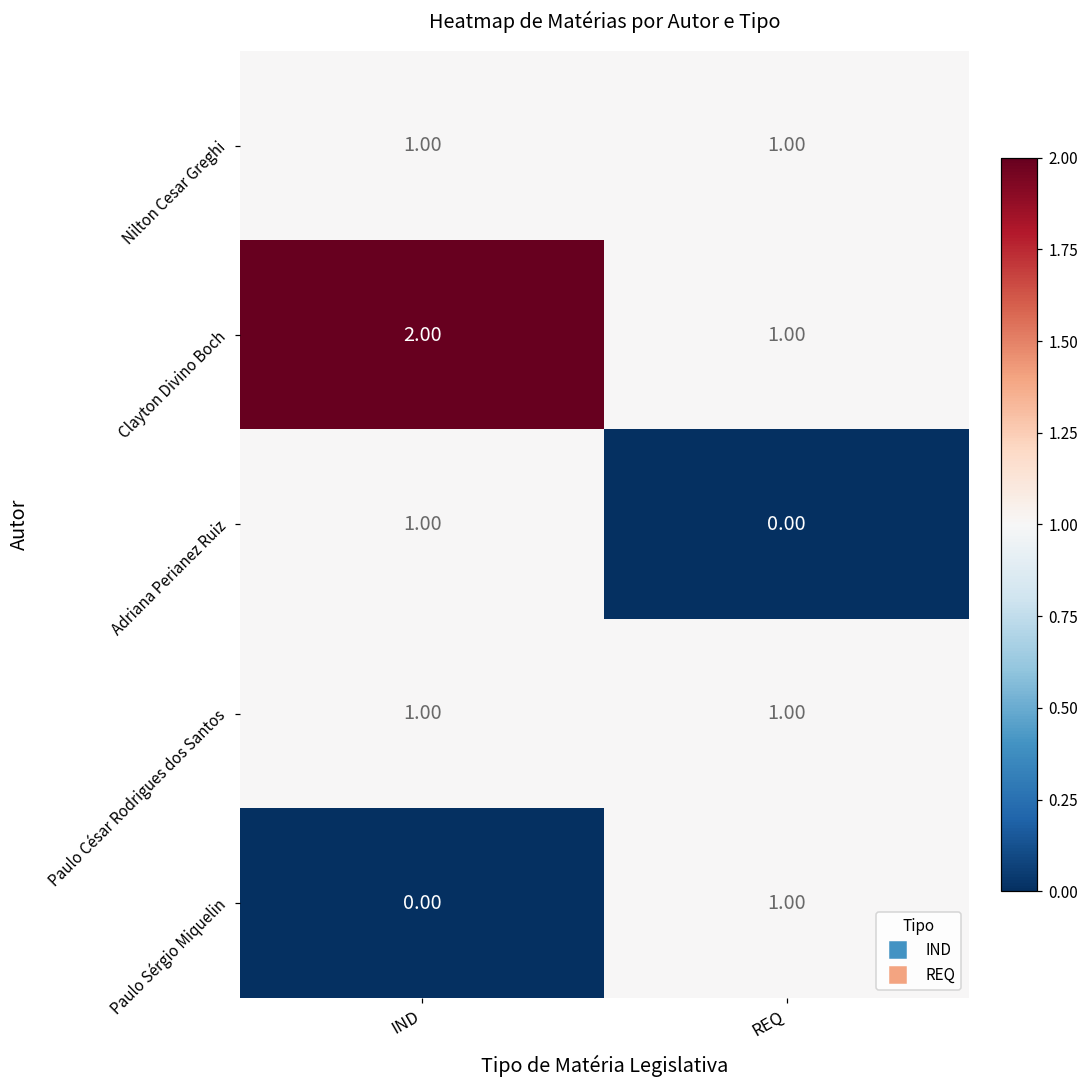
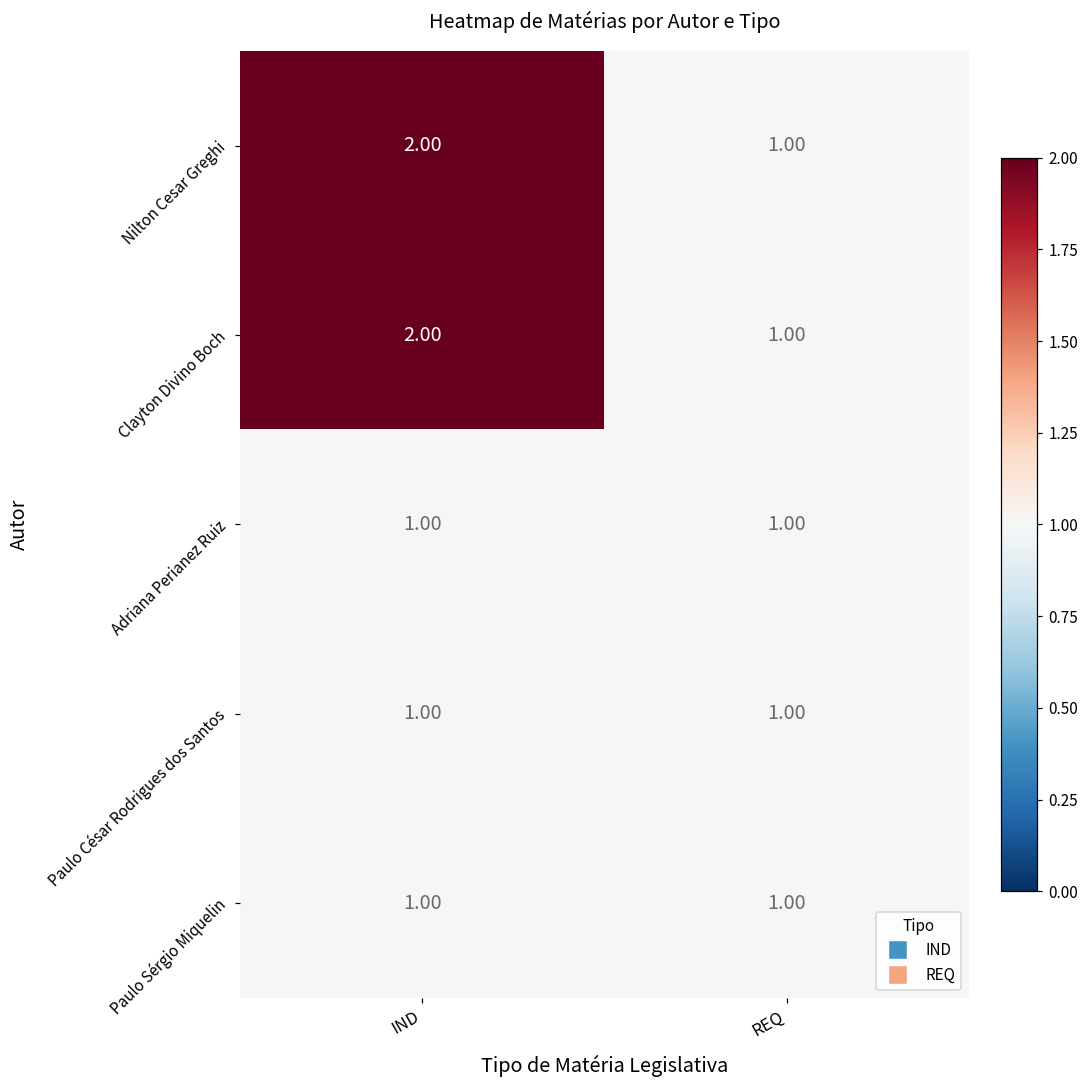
  {
    "Nilton Cesar Greghi": {
-     "IND": 1.00,
+     "IND": 2.00,
      "REQ": 1.00
    },
    "Clayton Divino Boch": {
      "IND": 2.00,
      "REQ": 1.00
    },
    "Adriana Perianez Ruiz": {
      "IND": 1.00,
-     "REQ": 0.00
+     "REQ": 1.00
    },
    "Paulo César Rodrigues dos Santos": {
      "IND": 1.00,
      "REQ": 1.00
    },
    "Paulo Sérgio Miquelin": {
-     "IND": 0.00,
+     "IND": 1.00,
      "REQ": 1.00
    }
  }
